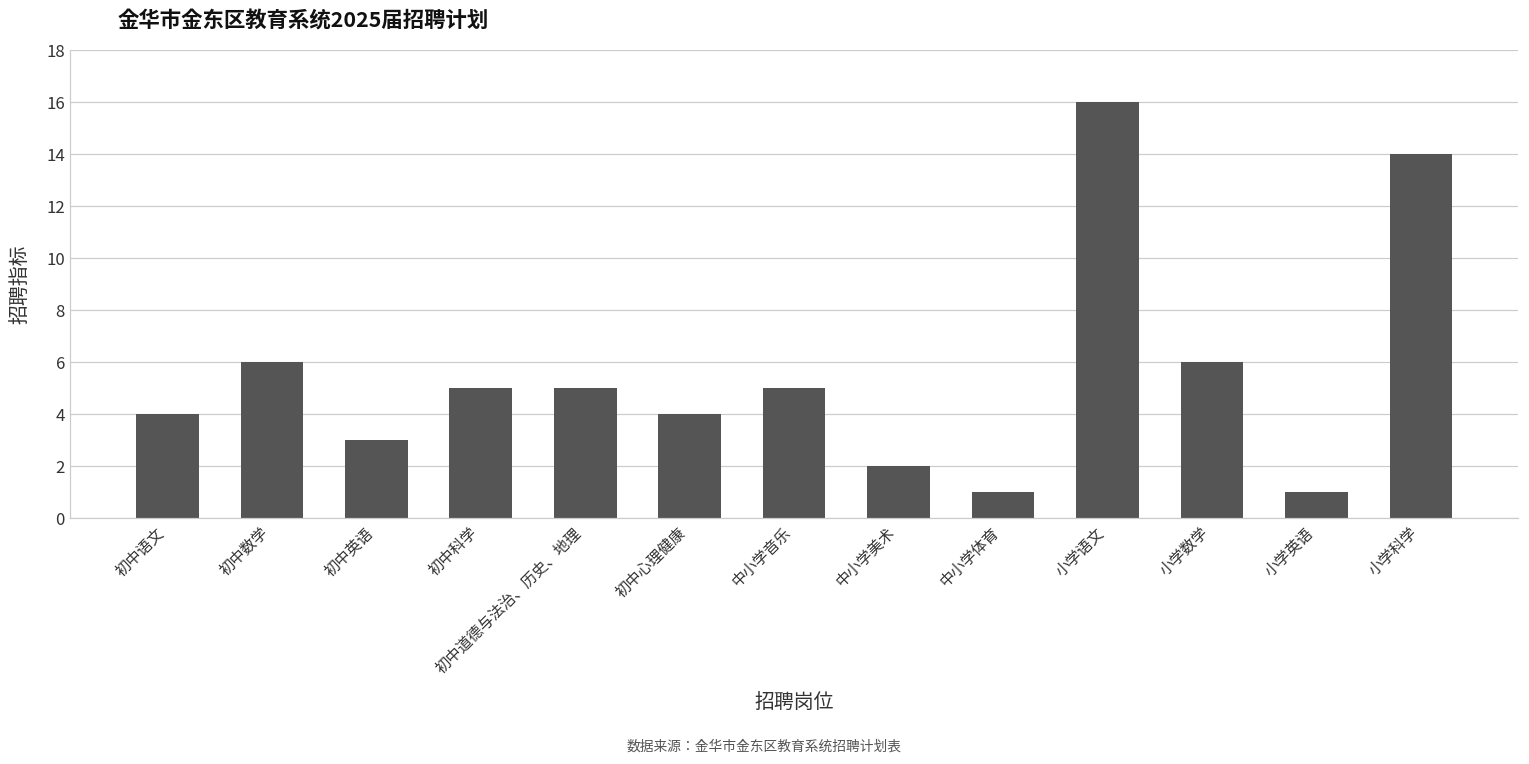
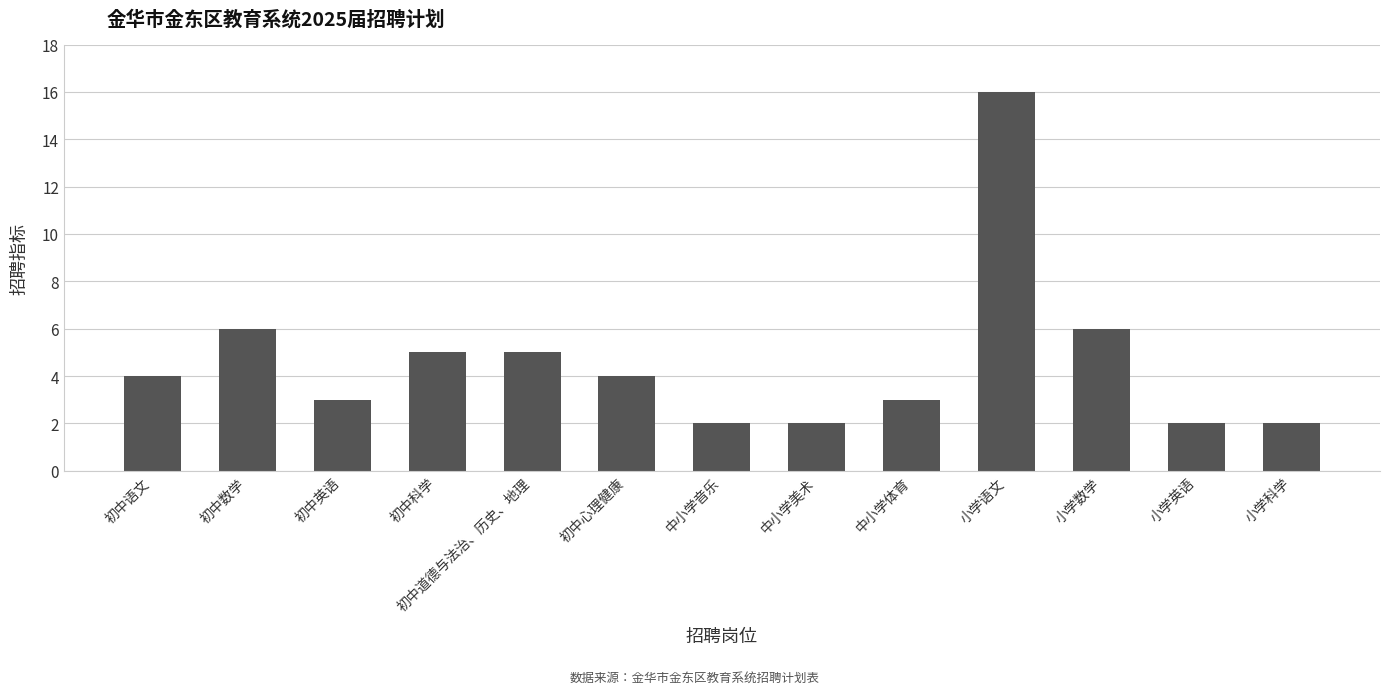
  {
    "初中语文": 4,
    "初中数学": 6,
    "初中英语": 3,
    "初中科学": 5,
    "初中道德与法治、历史、地理": 5,
    "初中心理健康": 4,
-   "中小学音乐": 5,
+   "中小学音乐": 2,
    "中小学美术": 2,
-   "中小学体育": 1,
+   "中小学体育": 3,
    "小学语文": 16,
    "小学数学": 6,
-   "小学英语": 1,
-   "小学科学": 14
+   "小学英语": 2,
+   "小学科学": 2
  }
